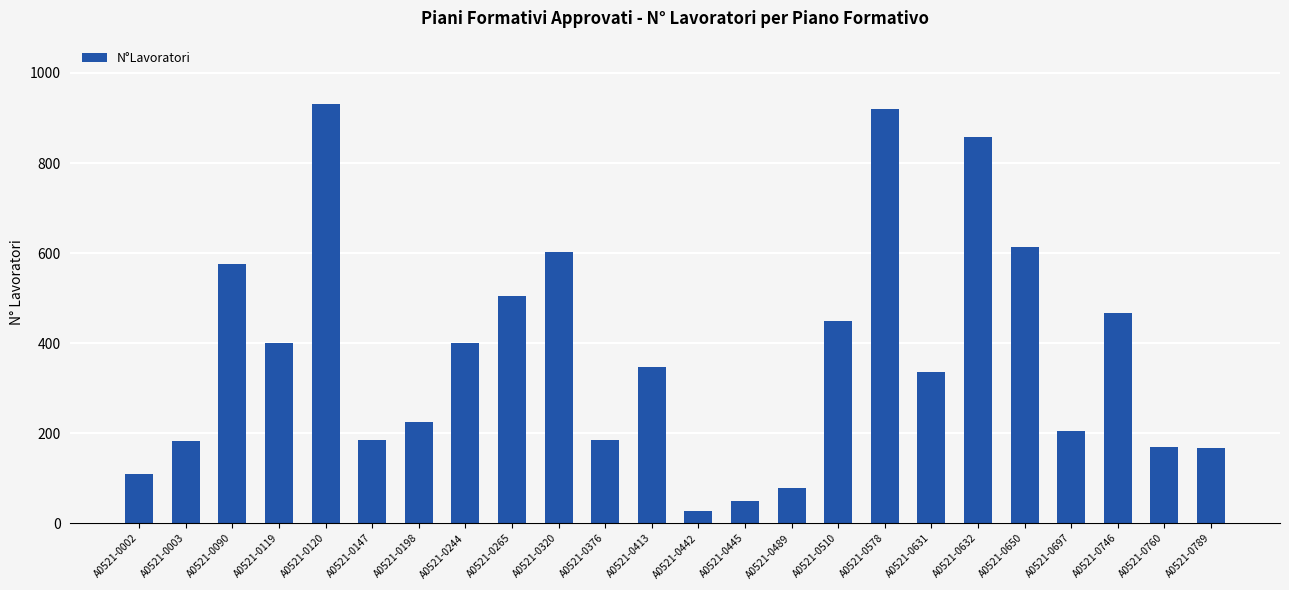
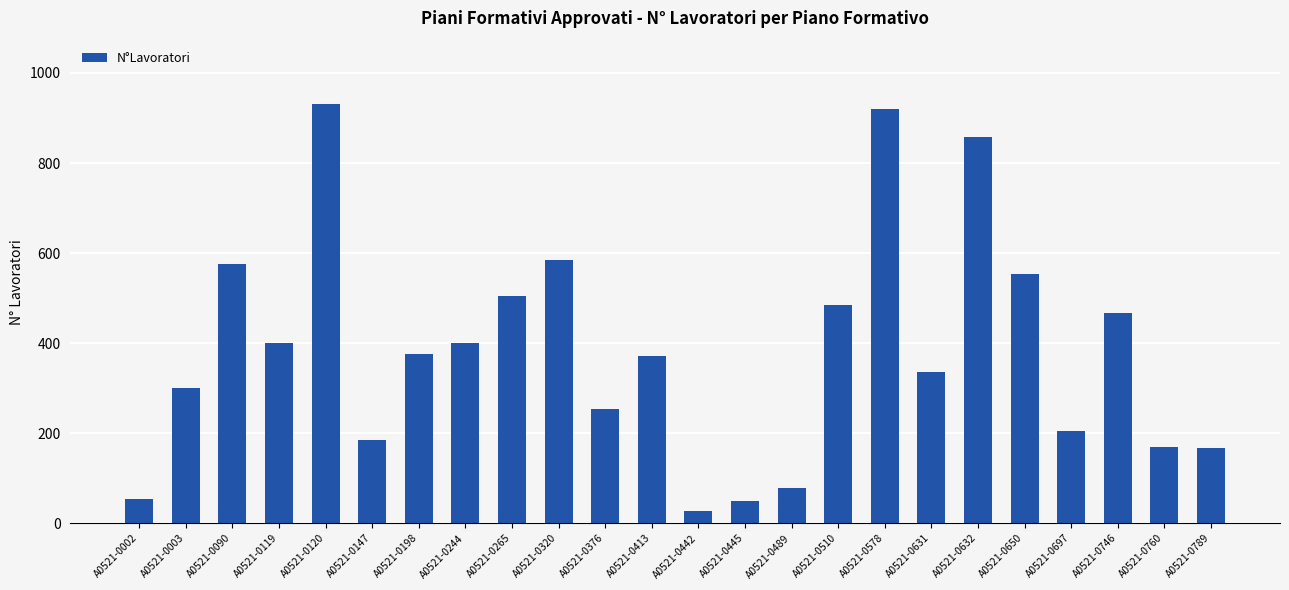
  {
-   "A0521-0002": 110,
-   "A0521-0003": 180,
+   "A0521-0002": 50,
+   "A0521-0003": 300,
    "A0521-0090": 580,
    "A0521-0119": 400,
    "A0521-0120": 930,
    "A0521-0147": 190,
-   "A0521-0198": 230,
+   "A0521-0198": 380,
    "A0521-0244": 400,
    "A0521-0265": 510,
-   "A0521-0320": 600,
-   "A0521-0376": 190,
-   "A0521-0413": 350,
+   "A0521-0320": 580,
+   "A0521-0376": 250,
+   "A0521-0413": 370,
    "A0521-0442": 30,
    "A0521-0445": 50,
    "A0521-0489": 80,
-   "A0521-0510": 450,
+   "A0521-0510": 490,
    "A0521-0578": 920,
    "A0521-0631": 340,
    "A0521-0632": 860,
-   "A0521-0650": 610,
+   "A0521-0650": 550,
    "A0521-0697": 200,
    "A0521-0746": 470,
    "A0521-0760": 170,
    "A0521-0789": 170
  }
